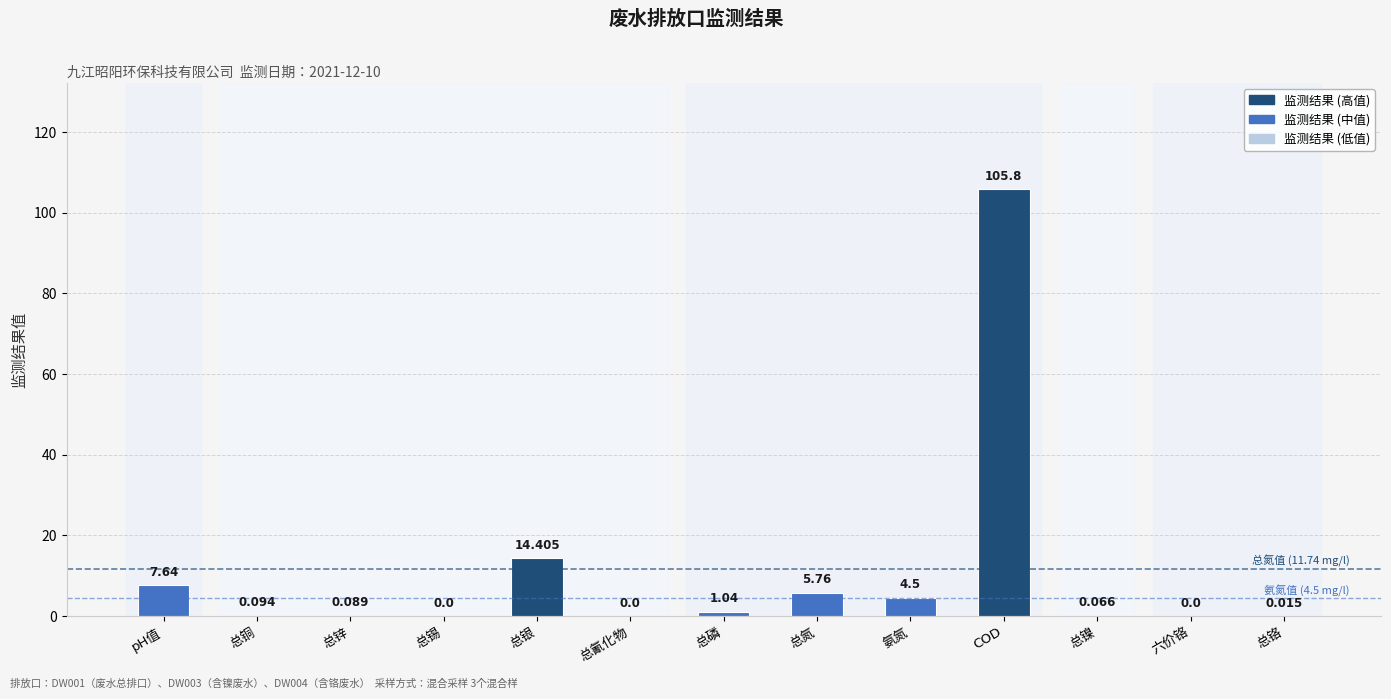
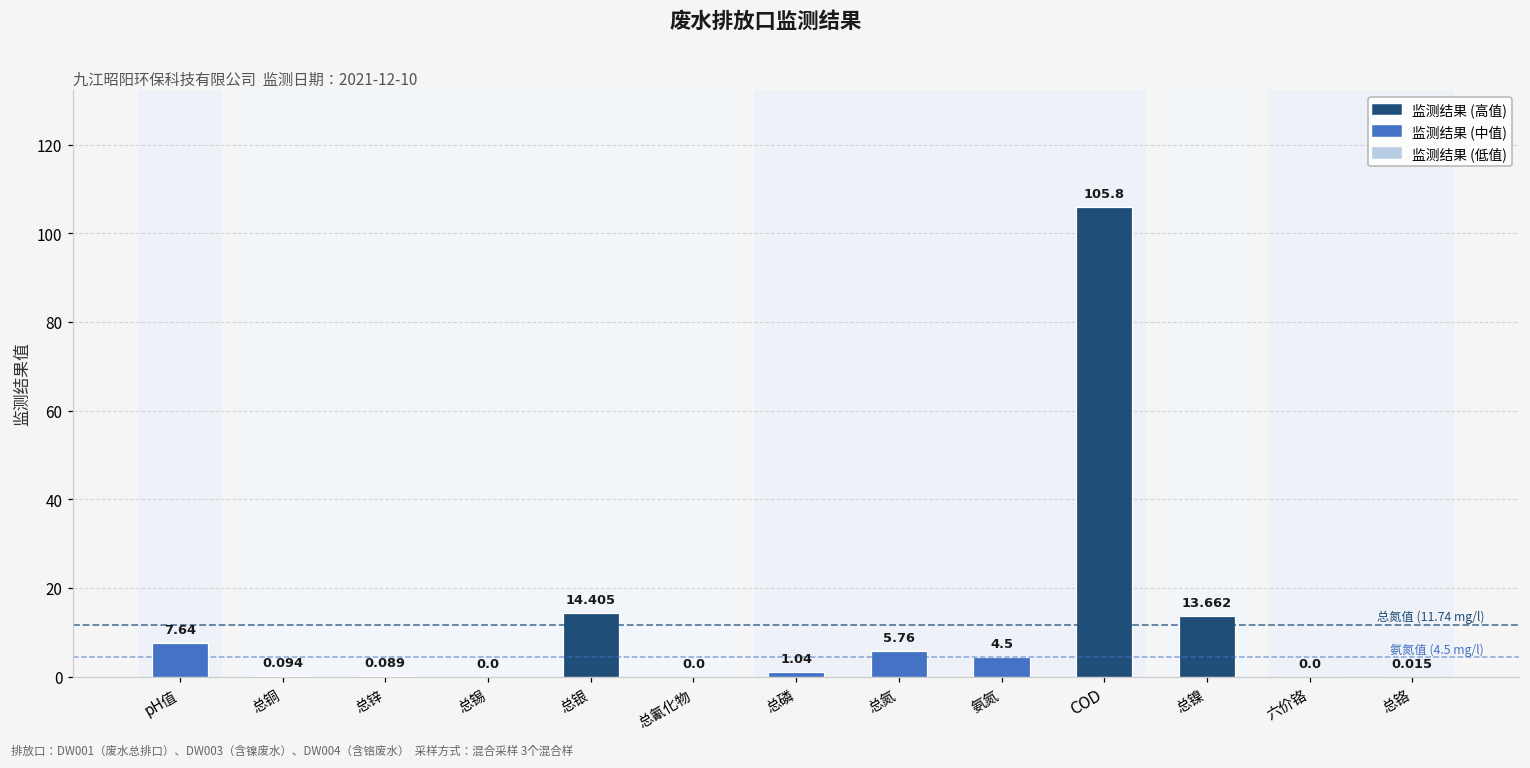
  {
    "pH值": 7.64,
    "总铜": 0.094,
    "总锌": 0.089,
    "总锡": 0.0,
    "总银": 14.405,
    "总氰化物": 0.0,
    "总磷": 1.04,
    "总氮": 5.76,
    "氨氮": 4.5,
    "COD": 105.8,
-   "总镍": 0.066,
+   "总镍": 13.662,
    "六价铬": 0.0,
    "总铬": 0.015
  }
